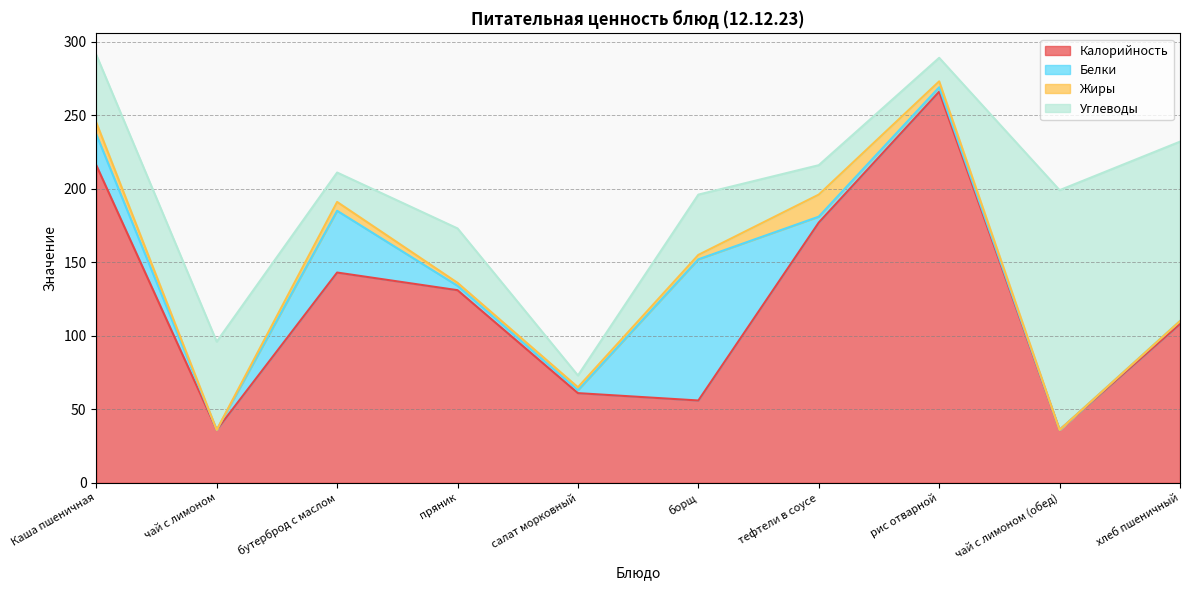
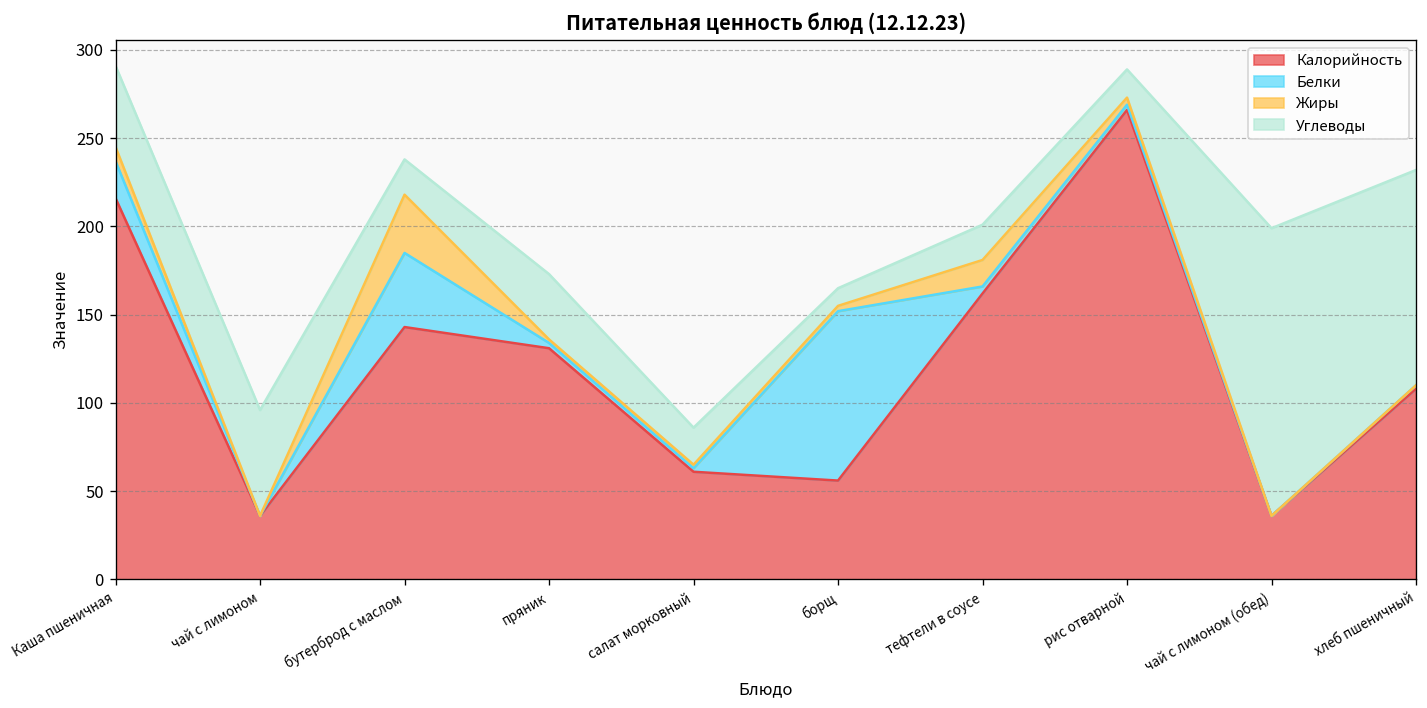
  {
    "Калорийность": {
      "Каша пшеничная": 216,
      "бутерброд с маслом": 143,
      "пряник": 131,
      "салат морковный": 61,
      "борщ": 56,
-     "тефтели в соусе": 177,
+     "тефтели в соусе": 162,
      "рис отварной": 266,
      "хлеб пшеничный": 108
    },
    "Белки": {
      "Каша пшеничная": 21,
      "бутерброд с маслом": 42,
      "пряник": 3,
      "салат морковный": 2,
      "борщ": 96,
      "тефтели в соусе": 4,
      "рис отварной": 3
    },
    "Жиры": {
      "Каша пшеничная": 8,
-     "бутерброд с маслом": 6,
+     "бутерброд с маслом": 33,
      "пряник": 2,
      "салат морковный": 2,
      "борщ": 3,
      "тефтели в соусе": 15,
      "рис отварной": 4
    },
    "Углеводы": {
      "Каша пшеничная": 46,
      "чай с лимоном": 60,
      "бутерброд с маслом": 20,
      "пряник": 37,
-     "салат морковный": 8,
-     "борщ": 41,
+     "салат морковный": 21,
+     "борщ": 10,
      "тефтели в соусе": 20,
      "рис отварной": 16,
      "чай с лимоном (обед)": 163,
      "хлеб пшеничный": 122
    }
  }
